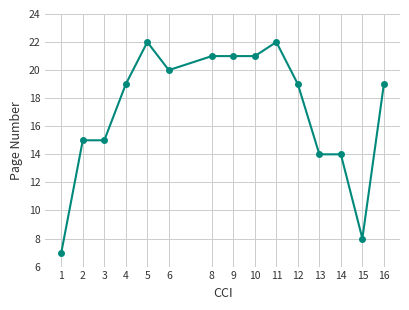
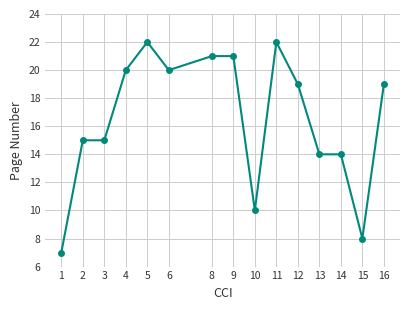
  {
    "1": 7,
    "2": 15,
    "3": 15,
-   "4": 19,
+   "4": 20,
    "5": 22,
    "6": 20,
    "8": 21,
    "9": 21,
-   "10": 21,
+   "10": 10,
    "11": 22,
    "12": 19,
    "13": 14,
    "14": 14,
    "15": 8,
    "16": 19
  }
